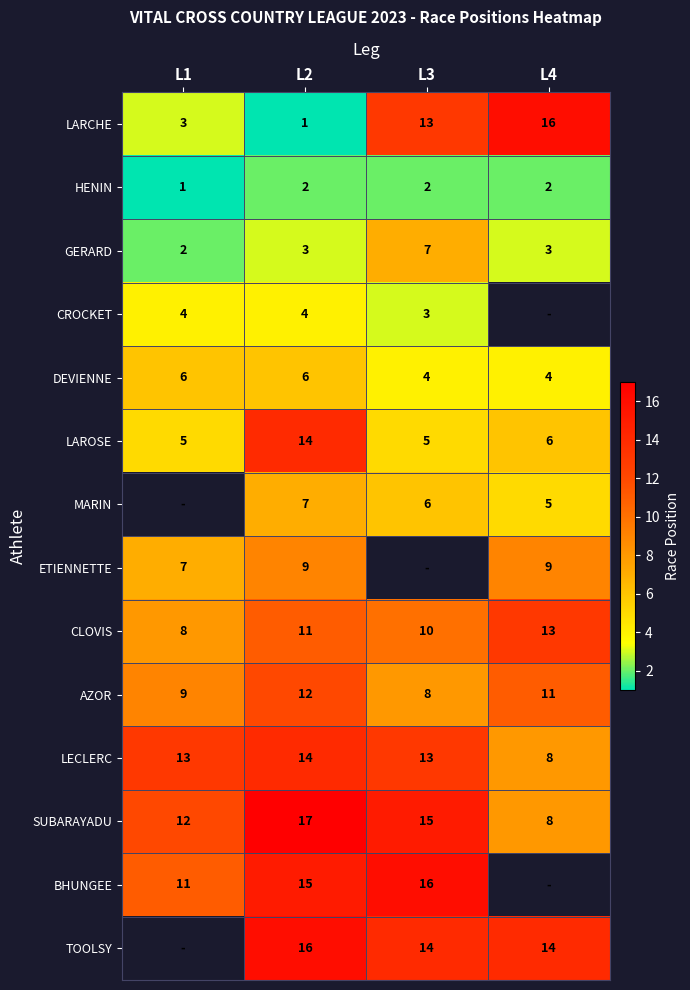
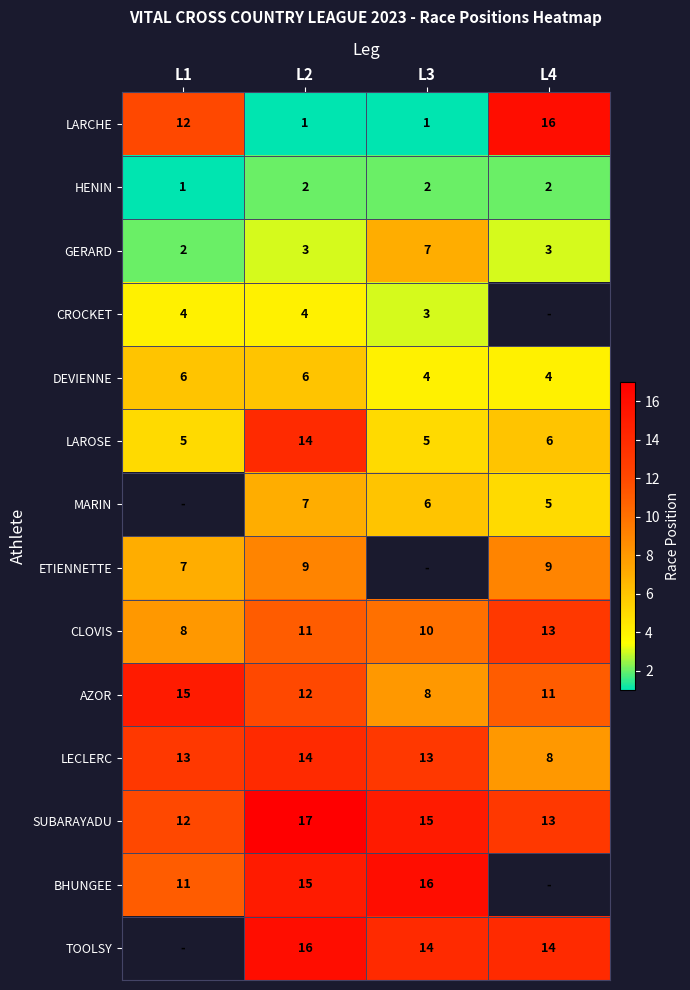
  {
    "LARCHE": {
-     "L1": 3,
+     "L1": 12,
      "L2": 1,
-     "L3": 13,
+     "L3": 1,
      "L4": 16
    },
    "HENIN": {
      "L1": 1,
      "L2": 2,
      "L3": 2,
      "L4": 2
    },
    "GERARD": {
      "L1": 2,
      "L2": 3,
      "L3": 7,
      "L4": 3
    },
    "CROCKET": {
      "L1": 4,
      "L2": 4,
      "L3": 3
    },
    "DEVIENNE": {
      "L1": 6,
      "L2": 6,
      "L3": 4,
      "L4": 4
    },
    "LAROSE": {
      "L1": 5,
      "L2": 14,
      "L3": 5,
      "L4": 6
    },
    "MARIN": {
      "L2": 7,
      "L3": 6,
      "L4": 5
    },
    "ETIENNETTE": {
      "L1": 7,
      "L2": 9,
      "L4": 9
    },
    "CLOVIS": {
      "L1": 8,
      "L2": 11,
      "L3": 10,
      "L4": 13
    },
    "AZOR": {
-     "L1": 9,
+     "L1": 15,
      "L2": 12,
      "L3": 8,
      "L4": 11
    },
    "LECLERC": {
      "L1": 13,
      "L2": 14,
      "L3": 13,
      "L4": 8
    },
    "SUBARAYADU": {
      "L1": 12,
      "L2": 17,
      "L3": 15,
-     "L4": 8
+     "L4": 13
    },
    "BHUNGEE": {
      "L1": 11,
      "L2": 15,
      "L3": 16
    },
    "TOOLSY": {
      "L2": 16,
      "L3": 14,
      "L4": 14
    }
  }
